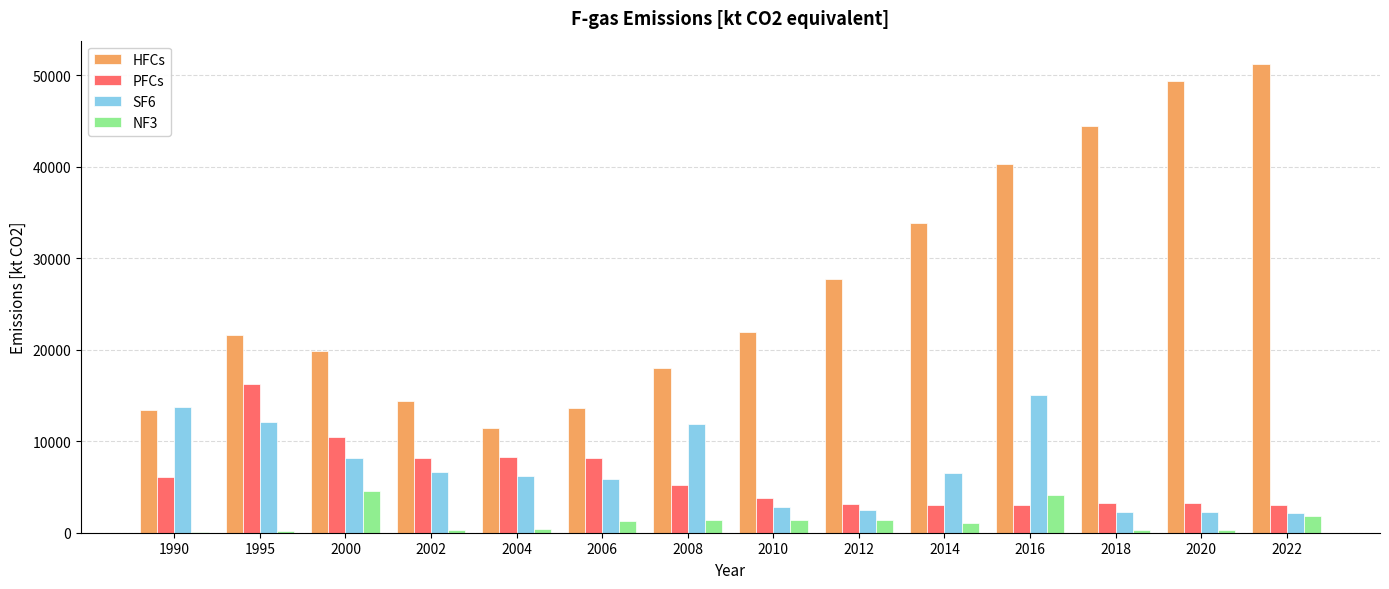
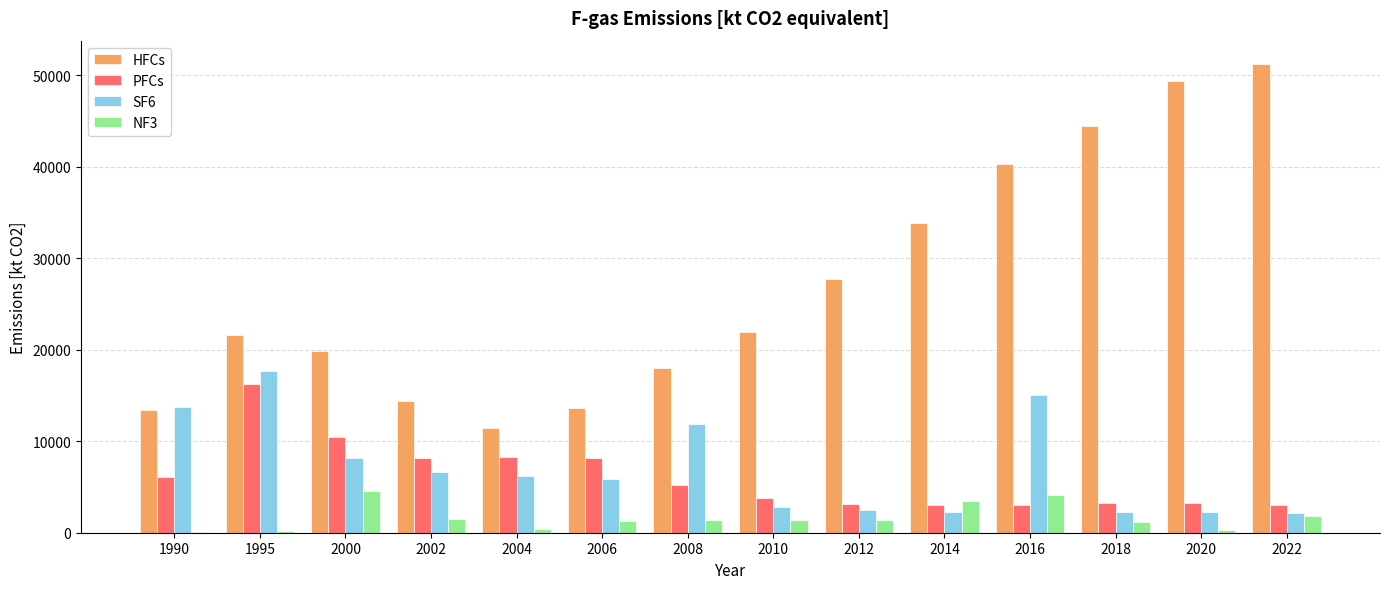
  {
    "SF6": {
      "1990": 14000,
-     "1995": 12000,
+     "1995": 18000,
      "2000": 8000,
      "2002": 7000,
      "2004": 6000,
      "2006": 6000,
      "2008": 12000,
      "2010": 3000,
      "2012": 2000,
-     "2014": 6000,
+     "2014": 2000,
      "2016": 15000,
      "2018": 2000,
      "2020": 2000,
      "2022": 2000
    },
    "NF3": {
      "2000": 5000,
-     "2002": 0,
+     "2002": 1000,
      "2004": 0,
      "2006": 1000,
      "2008": 1000,
      "2010": 1000,
      "2012": 1000,
-     "2014": 1000,
+     "2014": 3000,
      "2016": 4000,
-     "2018": 0,
+     "2018": 1000,
      "2020": 0,
      "2022": 2000
    }
  }
